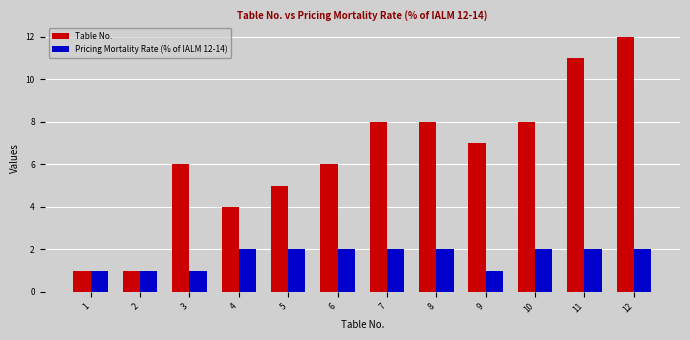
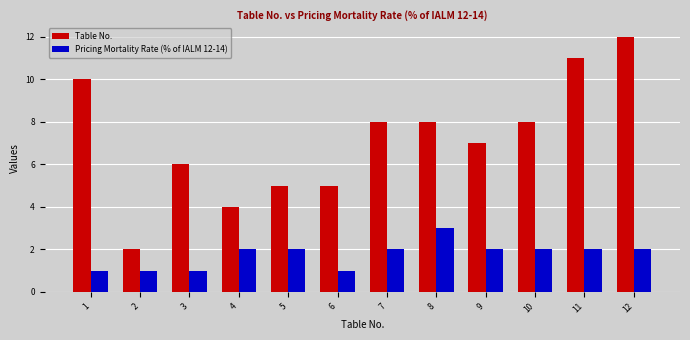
  {
    "Table No.": {
-     "1": 1,
-     "2": 1,
+     "1": 10,
+     "2": 2,
      "3": 6,
      "4": 4,
      "5": 5,
-     "6": 6,
+     "6": 5,
      "7": 8,
      "8": 8,
      "9": 7,
      "10": 8,
      "11": 11,
      "12": 12
    },
    "Pricing Mortality Rate (% of IALM 12-14)": {
      "1": 1,
      "2": 1,
      "3": 1,
      "4": 2,
      "5": 2,
-     "6": 2,
+     "6": 1,
      "7": 2,
-     "8": 2,
-     "9": 1,
+     "8": 3,
+     "9": 2,
      "10": 2,
      "11": 2,
      "12": 2
    }
  }
